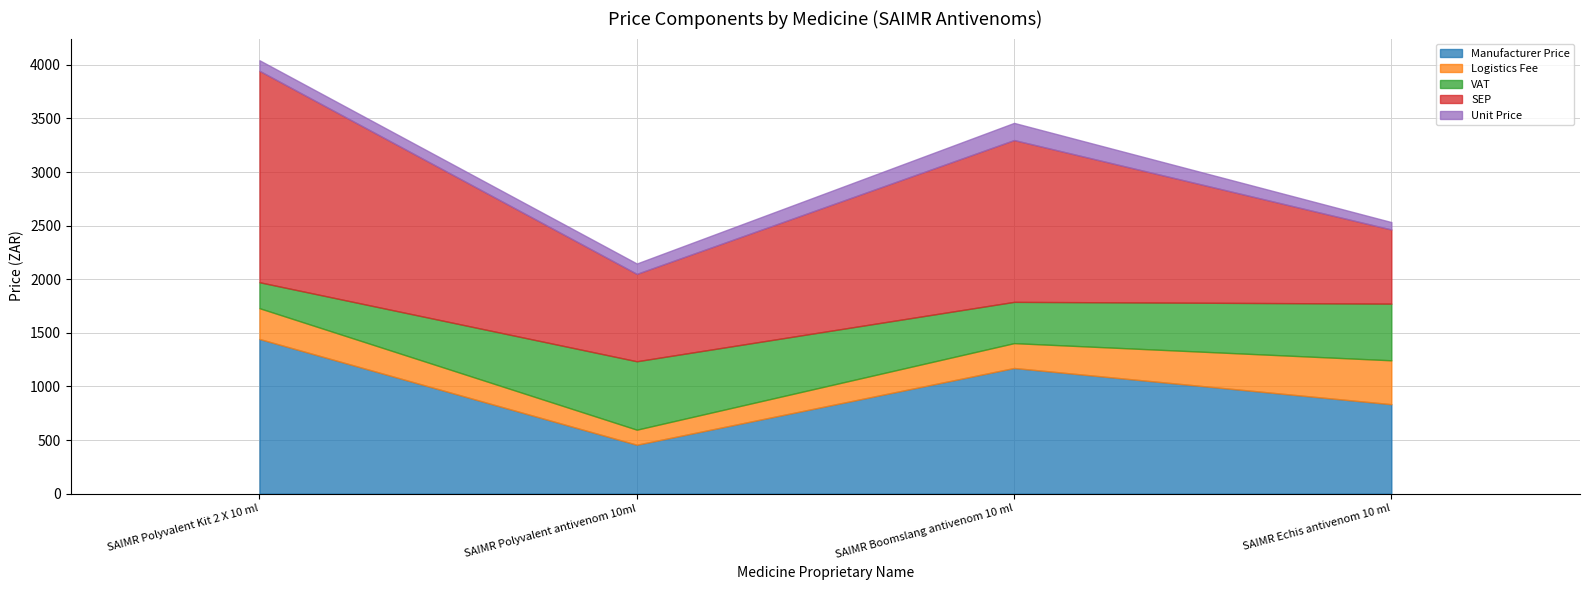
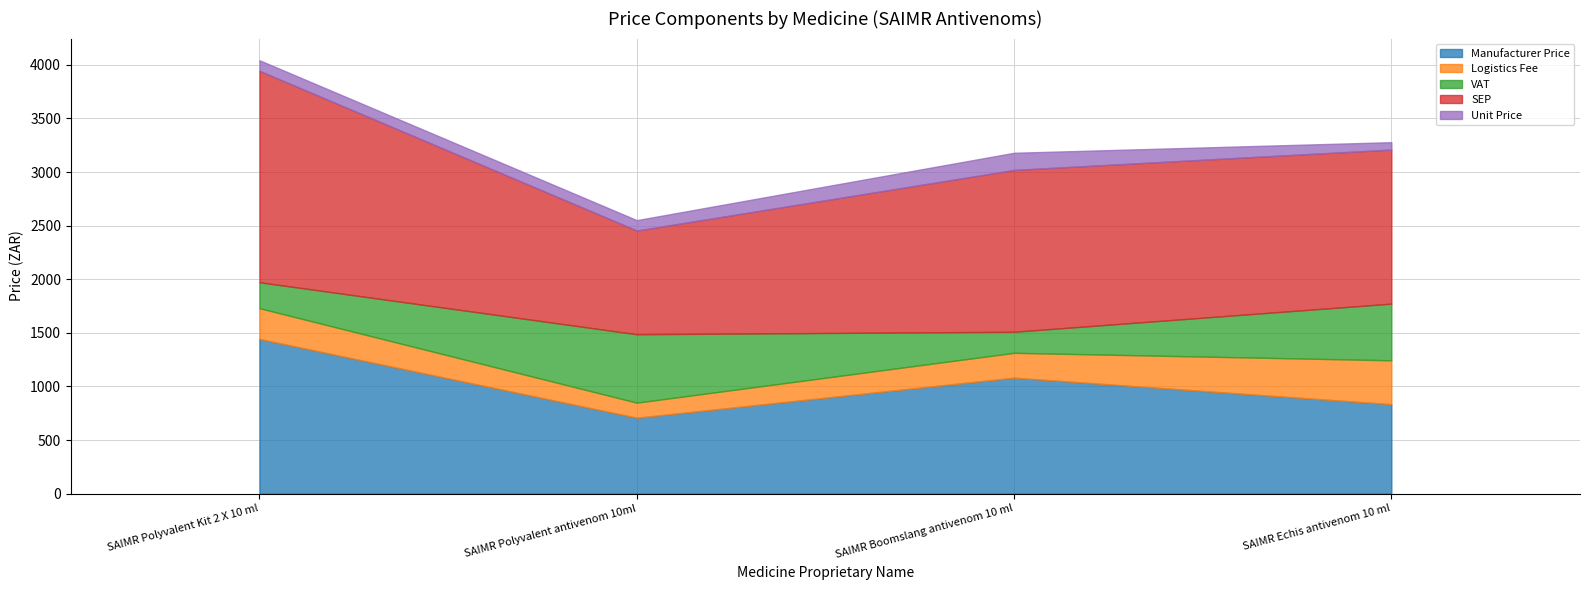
  {
    "Manufacturer Price": {
      "SAIMR Polyvalent Kit 2 X 10 ml": 1440,
-     "SAIMR Polyvalent antivenom 10ml": 460,
-     "SAIMR Boomslang antivenom 10 ml": 1170,
+     "SAIMR Polyvalent antivenom 10ml": 710,
+     "SAIMR Boomslang antivenom 10 ml": 1080,
      "SAIMR Echis antivenom 10 ml": 830
    },
    "Logistics Fee": {
      "SAIMR Polyvalent Kit 2 X 10 ml": 290,
      "SAIMR Polyvalent antivenom 10ml": 140,
      "SAIMR Boomslang antivenom 10 ml": 230,
      "SAIMR Echis antivenom 10 ml": 410
    },
    "VAT": {
      "SAIMR Polyvalent Kit 2 X 10 ml": 240,
      "SAIMR Polyvalent antivenom 10ml": 640,
-     "SAIMR Boomslang antivenom 10 ml": 390,
+     "SAIMR Boomslang antivenom 10 ml": 200,
      "SAIMR Echis antivenom 10 ml": 530
    },
    "SEP": {
      "SAIMR Polyvalent Kit 2 X 10 ml": 1970,
-     "SAIMR Polyvalent antivenom 10ml": 820,
+     "SAIMR Polyvalent antivenom 10ml": 970,
      "SAIMR Boomslang antivenom 10 ml": 1510,
-     "SAIMR Echis antivenom 10 ml": 690
+     "SAIMR Echis antivenom 10 ml": 1440
    },
    "Unit Price": {
      "SAIMR Polyvalent Kit 2 X 10 ml": 100,
      "SAIMR Polyvalent antivenom 10ml": 100,
      "SAIMR Boomslang antivenom 10 ml": 160,
      "SAIMR Echis antivenom 10 ml": 70
    }
  }
